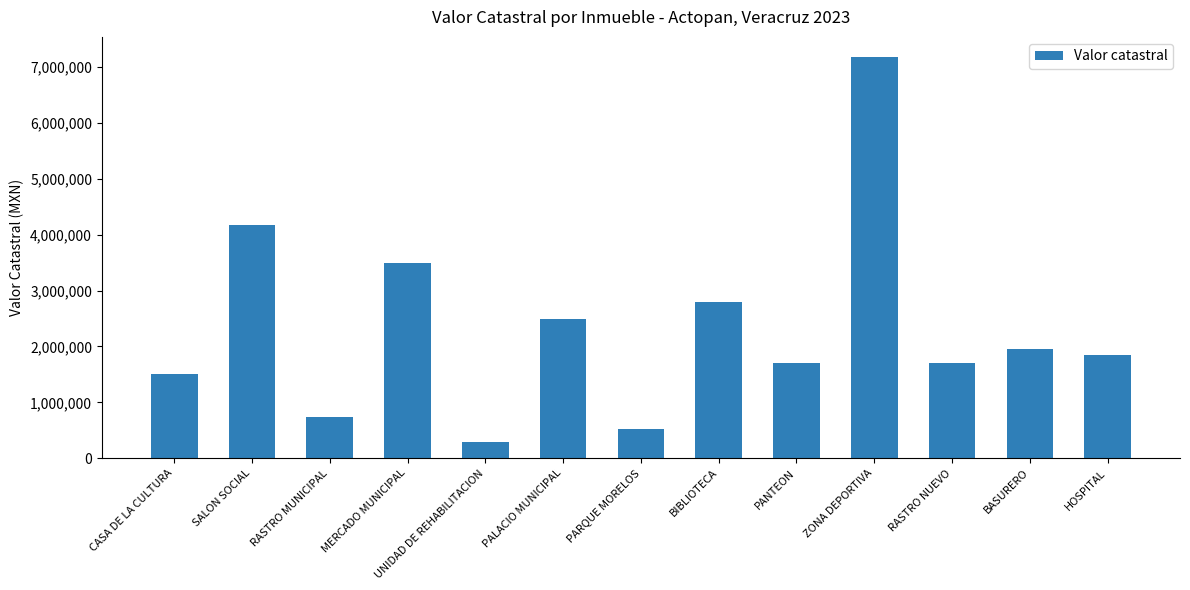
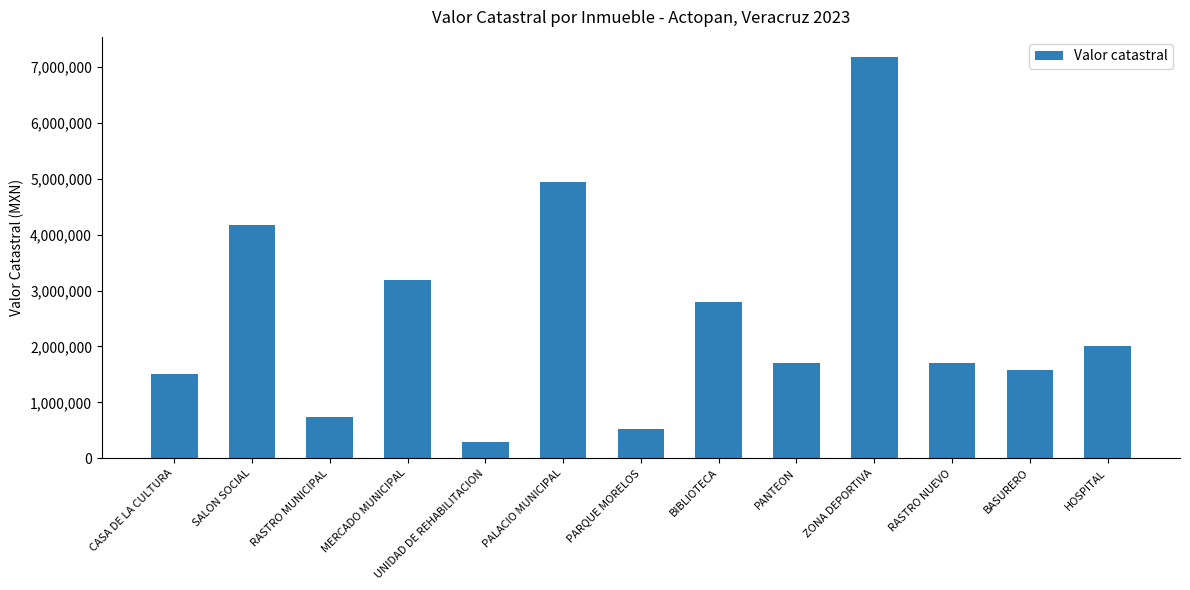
  {
    "CASA DE LA CULTURA": "1,500,000",
    "SALON SOCIAL": "4,200,000",
    "RASTRO MUNICIPAL": "700,000",
-   "MERCADO MUNICIPAL": "3,500,000",
+   "MERCADO MUNICIPAL": "3,200,000",
    "UNIDAD DE REHABILITACION": "300,000",
-   "PALACIO MUNICIPAL": "2,500,000",
+   "PALACIO MUNICIPAL": "4,900,000",
    "PARQUE MORELOS": "500,000",
    "BIBLIOTECA": "2,800,000",
    "PANTEON": "1,700,000",
    "ZONA DEPORTIVA": "7,200,000",
    "RASTRO NUEVO": "1,700,000",
-   "BASURERO": "2,000,000",
-   "HOSPITAL": "1,800,000"
+   "BASURERO": "1,600,000",
+   "HOSPITAL": "2,000,000"
  }
